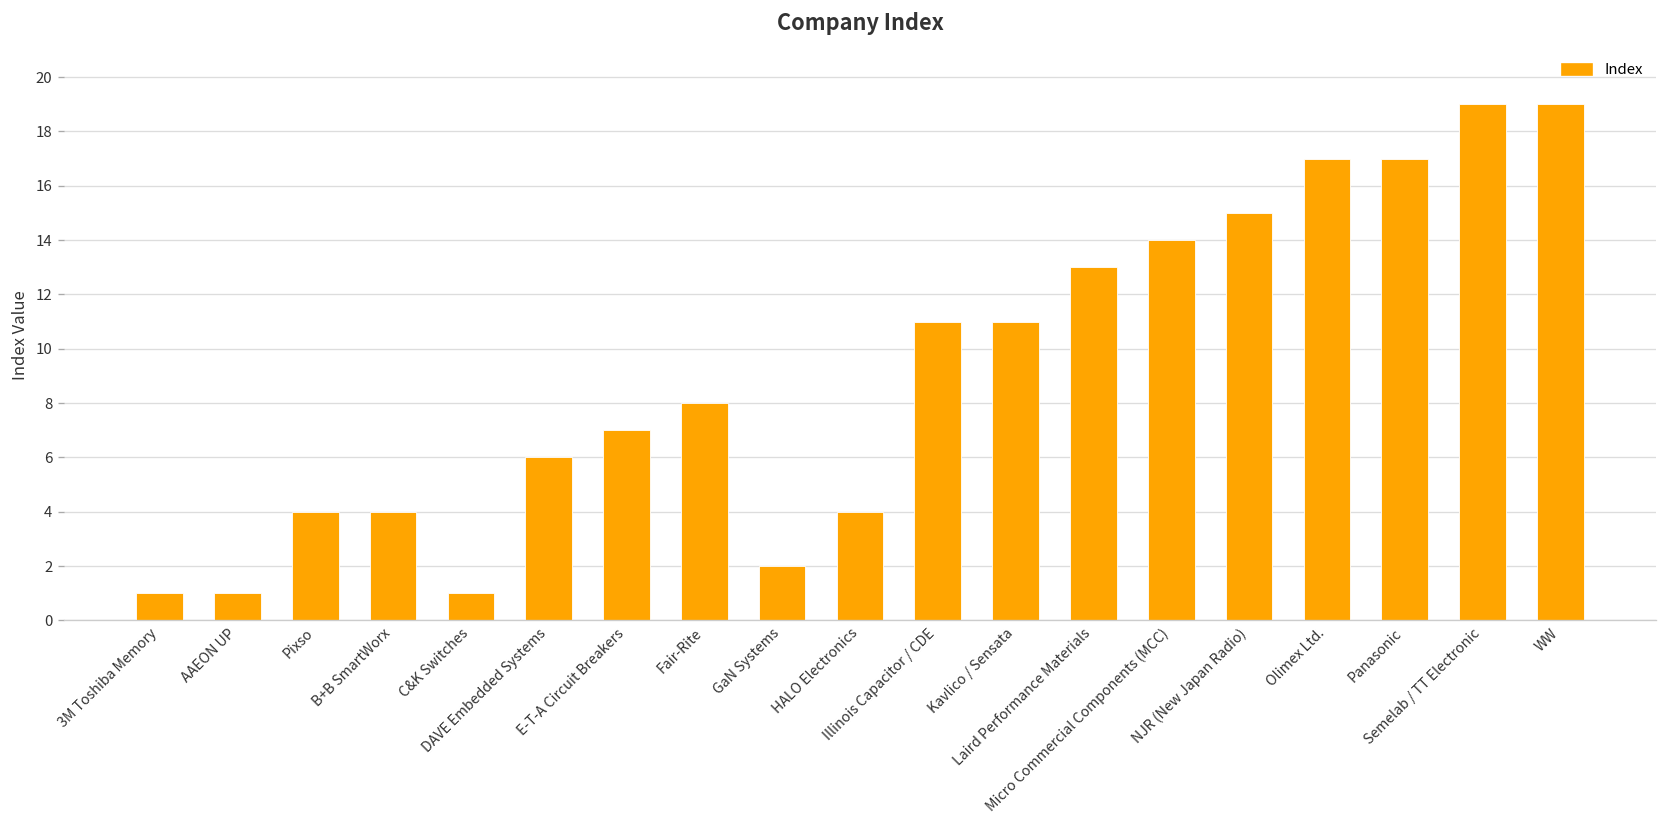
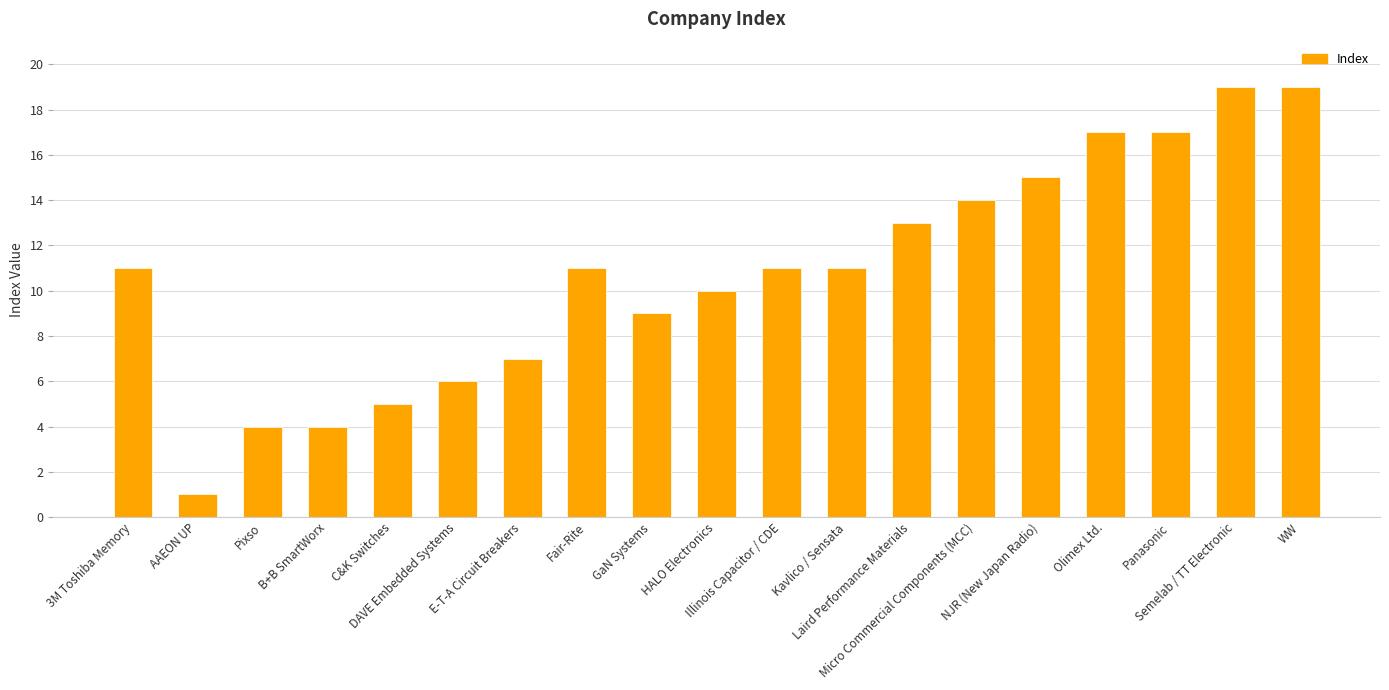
  {
-   "3M Toshiba Memory": 1,
+   "3M Toshiba Memory": 11,
    "AAEON UP": 1,
    "Pixso": 4,
    "B+B SmartWorx": 4,
-   "C&K Switches": 1,
+   "C&K Switches": 5,
    "DAVE Embedded Systems": 6,
    "E-T-A Circuit Breakers": 7,
-   "Fair-Rite": 8,
-   "GaN Systems": 2,
-   "HALO Electronics": 4,
+   "Fair-Rite": 11,
+   "GaN Systems": 9,
+   "HALO Electronics": 10,
    "Illinois Capacitor / CDE": 11,
    "Kavlico / Sensata": 11,
    "Laird Performance Materials": 13,
    "Micro Commercial Components (MCC)": 14,
    "NJR (New Japan Radio)": 15,
    "Olimex Ltd.": 17,
    "Panasonic": 17,
    "Semelab / TT Electronic": 19,
    "WW": 19
  }
